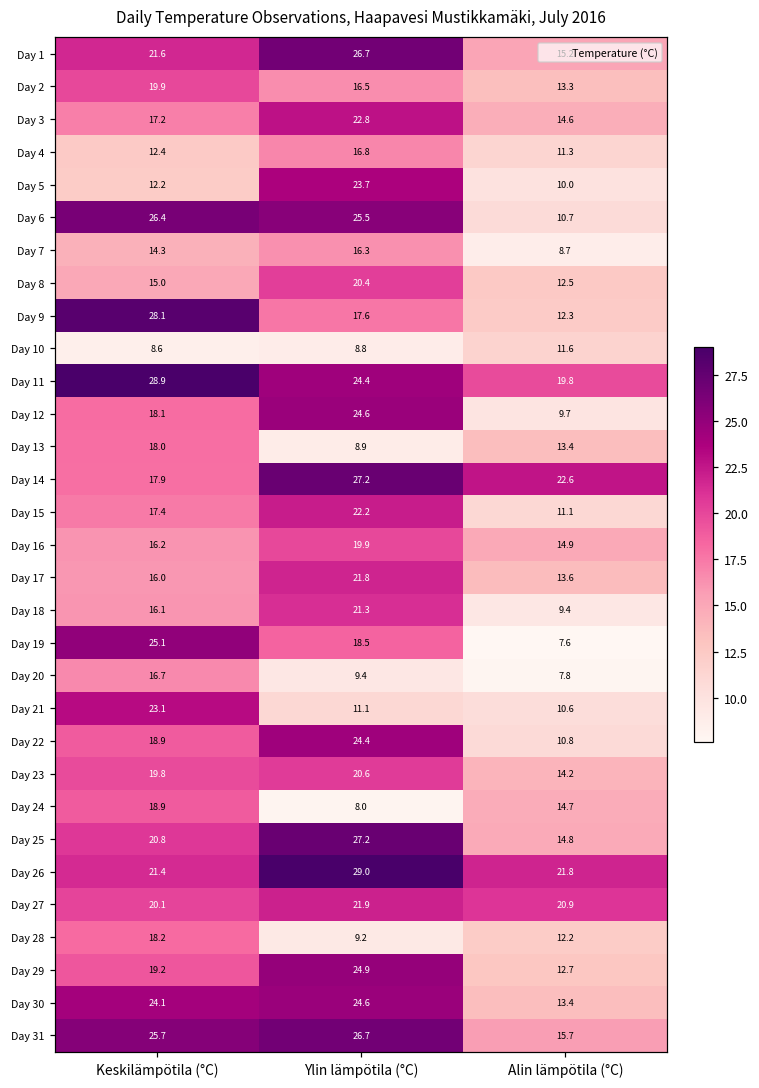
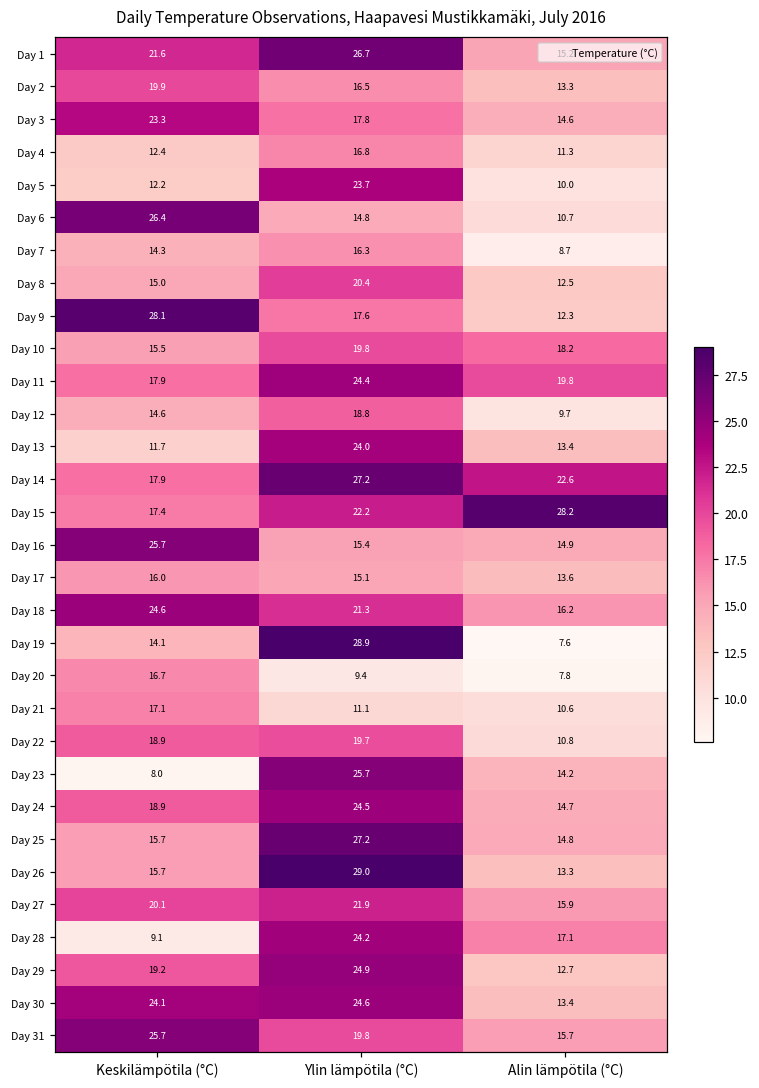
  {
    "Day 1": {
      "Keskilämpötila (°C)": 21.6,
      "Ylin lämpötila (°C)": 26.7
    },
    "Day 2": {
      "Keskilämpötila (°C)": 19.9,
      "Ylin lämpötila (°C)": 16.5,
      "Alin lämpötila (°C)": 13.3
    },
    "Day 3": {
-     "Keskilämpötila (°C)": 17.2,
-     "Ylin lämpötila (°C)": 22.8,
+     "Keskilämpötila (°C)": 23.3,
+     "Ylin lämpötila (°C)": 17.8,
      "Alin lämpötila (°C)": 14.6
    },
    "Day 4": {
      "Keskilämpötila (°C)": 12.4,
      "Ylin lämpötila (°C)": 16.8,
      "Alin lämpötila (°C)": 11.3
    },
    "Day 5": {
      "Keskilämpötila (°C)": 12.2,
      "Ylin lämpötila (°C)": 23.7,
      "Alin lämpötila (°C)": 10.0
    },
    "Day 6": {
      "Keskilämpötila (°C)": 26.4,
-     "Ylin lämpötila (°C)": 25.5,
+     "Ylin lämpötila (°C)": 14.8,
      "Alin lämpötila (°C)": 10.7
    },
    "Day 7": {
      "Keskilämpötila (°C)": 14.3,
      "Ylin lämpötila (°C)": 16.3,
      "Alin lämpötila (°C)": 8.7
    },
    "Day 8": {
      "Keskilämpötila (°C)": 15.0,
      "Ylin lämpötila (°C)": 20.4,
      "Alin lämpötila (°C)": 12.5
    },
    "Day 9": {
      "Keskilämpötila (°C)": 28.1,
      "Ylin lämpötila (°C)": 17.6,
      "Alin lämpötila (°C)": 12.3
    },
    "Day 10": {
-     "Keskilämpötila (°C)": 8.6,
-     "Ylin lämpötila (°C)": 8.8,
-     "Alin lämpötila (°C)": 11.6
+     "Keskilämpötila (°C)": 15.5,
+     "Ylin lämpötila (°C)": 19.8,
+     "Alin lämpötila (°C)": 18.2
    },
    "Day 11": {
-     "Keskilämpötila (°C)": 28.9,
+     "Keskilämpötila (°C)": 17.9,
      "Ylin lämpötila (°C)": 24.4,
      "Alin lämpötila (°C)": 19.8
    },
    "Day 12": {
-     "Keskilämpötila (°C)": 18.1,
-     "Ylin lämpötila (°C)": 24.6,
+     "Keskilämpötila (°C)": 14.6,
+     "Ylin lämpötila (°C)": 18.8,
      "Alin lämpötila (°C)": 9.7
    },
    "Day 13": {
-     "Keskilämpötila (°C)": 18.0,
-     "Ylin lämpötila (°C)": 8.9,
+     "Keskilämpötila (°C)": 11.7,
+     "Ylin lämpötila (°C)": 24.0,
      "Alin lämpötila (°C)": 13.4
    },
    "Day 14": {
      "Keskilämpötila (°C)": 17.9,
      "Ylin lämpötila (°C)": 27.2,
      "Alin lämpötila (°C)": 22.6
    },
    "Day 15": {
      "Keskilämpötila (°C)": 17.4,
      "Ylin lämpötila (°C)": 22.2,
-     "Alin lämpötila (°C)": 11.1
+     "Alin lämpötila (°C)": 28.2
    },
    "Day 16": {
-     "Keskilämpötila (°C)": 16.2,
-     "Ylin lämpötila (°C)": 19.9,
+     "Keskilämpötila (°C)": 25.7,
+     "Ylin lämpötila (°C)": 15.4,
      "Alin lämpötila (°C)": 14.9
    },
    "Day 17": {
      "Keskilämpötila (°C)": 16.0,
-     "Ylin lämpötila (°C)": 21.8,
+     "Ylin lämpötila (°C)": 15.1,
      "Alin lämpötila (°C)": 13.6
    },
    "Day 18": {
-     "Keskilämpötila (°C)": 16.1,
+     "Keskilämpötila (°C)": 24.6,
      "Ylin lämpötila (°C)": 21.3,
-     "Alin lämpötila (°C)": 9.4
+     "Alin lämpötila (°C)": 16.2
    },
    "Day 19": {
-     "Keskilämpötila (°C)": 25.1,
-     "Ylin lämpötila (°C)": 18.5,
+     "Keskilämpötila (°C)": 14.1,
+     "Ylin lämpötila (°C)": 28.9,
      "Alin lämpötila (°C)": 7.6
    },
    "Day 20": {
      "Keskilämpötila (°C)": 16.7,
      "Ylin lämpötila (°C)": 9.4,
      "Alin lämpötila (°C)": 7.8
    },
    "Day 21": {
-     "Keskilämpötila (°C)": 23.1,
+     "Keskilämpötila (°C)": 17.1,
      "Ylin lämpötila (°C)": 11.1,
      "Alin lämpötila (°C)": 10.6
    },
    "Day 22": {
      "Keskilämpötila (°C)": 18.9,
-     "Ylin lämpötila (°C)": 24.4,
+     "Ylin lämpötila (°C)": 19.7,
      "Alin lämpötila (°C)": 10.8
    },
    "Day 23": {
-     "Keskilämpötila (°C)": 19.8,
-     "Ylin lämpötila (°C)": 20.6,
+     "Keskilämpötila (°C)": 8.0,
+     "Ylin lämpötila (°C)": 25.7,
      "Alin lämpötila (°C)": 14.2
    },
    "Day 24": {
      "Keskilämpötila (°C)": 18.9,
-     "Ylin lämpötila (°C)": 8.0,
+     "Ylin lämpötila (°C)": 24.5,
      "Alin lämpötila (°C)": 14.7
    },
    "Day 25": {
-     "Keskilämpötila (°C)": 20.8,
+     "Keskilämpötila (°C)": 15.7,
      "Ylin lämpötila (°C)": 27.2,
      "Alin lämpötila (°C)": 14.8
    },
    "Day 26": {
-     "Keskilämpötila (°C)": 21.4,
+     "Keskilämpötila (°C)": 15.7,
      "Ylin lämpötila (°C)": 29.0,
-     "Alin lämpötila (°C)": 21.8
+     "Alin lämpötila (°C)": 13.3
    },
    "Day 27": {
      "Keskilämpötila (°C)": 20.1,
      "Ylin lämpötila (°C)": 21.9,
-     "Alin lämpötila (°C)": 20.9
+     "Alin lämpötila (°C)": 15.9
    },
    "Day 28": {
-     "Keskilämpötila (°C)": 18.2,
-     "Ylin lämpötila (°C)": 9.2,
-     "Alin lämpötila (°C)": 12.2
+     "Keskilämpötila (°C)": 9.1,
+     "Ylin lämpötila (°C)": 24.2,
+     "Alin lämpötila (°C)": 17.1
    },
    "Day 29": {
      "Keskilämpötila (°C)": 19.2,
      "Ylin lämpötila (°C)": 24.9,
      "Alin lämpötila (°C)": 12.7
    },
    "Day 30": {
      "Keskilämpötila (°C)": 24.1,
      "Ylin lämpötila (°C)": 24.6,
      "Alin lämpötila (°C)": 13.4
    },
    "Day 31": {
      "Keskilämpötila (°C)": 25.7,
-     "Ylin lämpötila (°C)": 26.7,
+     "Ylin lämpötila (°C)": 19.8,
      "Alin lämpötila (°C)": 15.7
    }
  }
